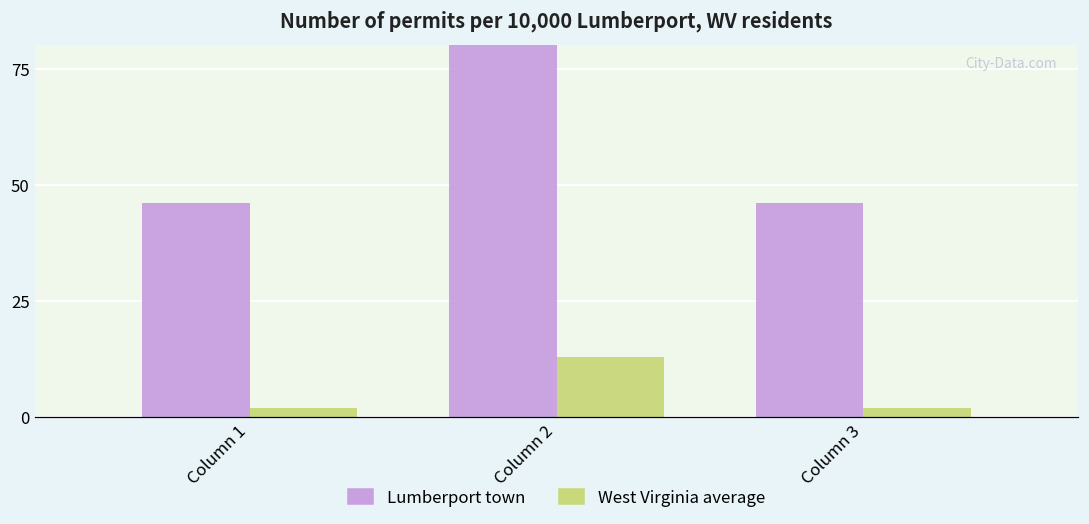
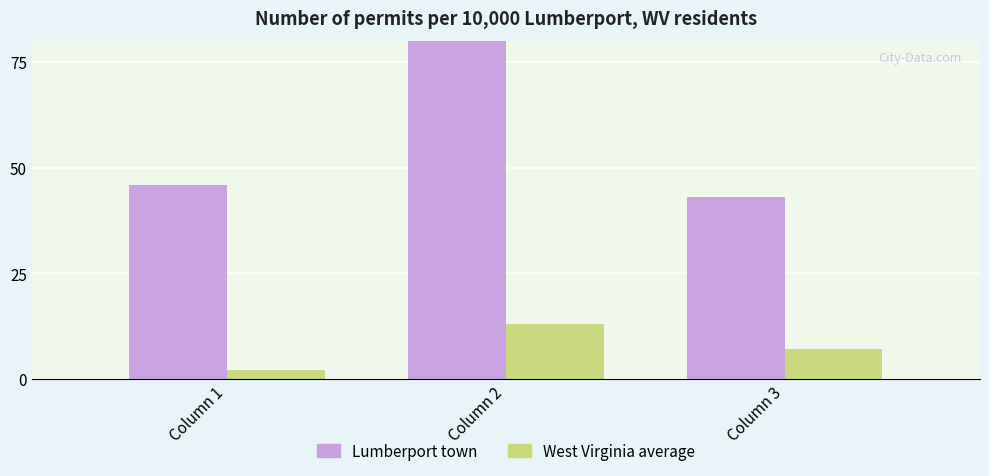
  {
    "Lumberport town": {
      "Column 1": 46,
-     "Column 3": 46
+     "Column 3": 43
    },
    "West Virginia average": {
      "Column 1": 2,
      "Column 2": 13,
-     "Column 3": 2
+     "Column 3": 7
    }
  }
